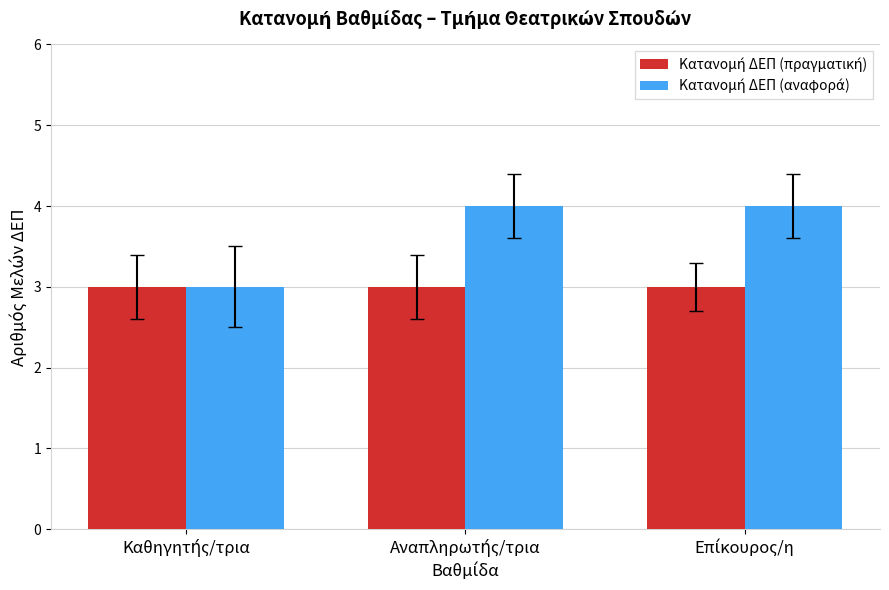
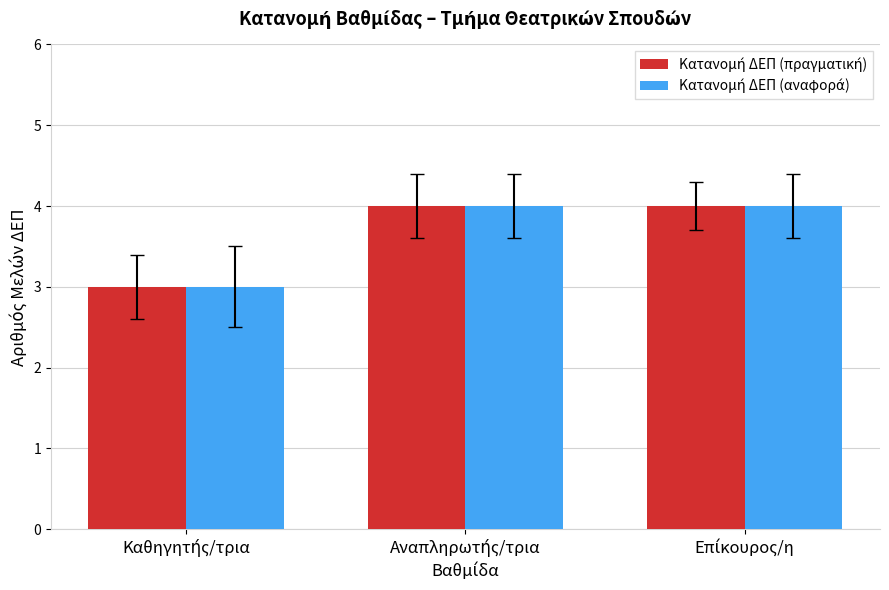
  {
    "Κατανομή ΔΕΠ (πραγματική)": {
      "Καθηγητής/τρια": 3,
-     "Αναπληρωτής/τρια": 3,
-     "Επίκουρος/η": 3
+     "Αναπληρωτής/τρια": 4,
+     "Επίκουρος/η": 4
    },
    "Κατανομή ΔΕΠ (αναφορά)": {
      "Καθηγητής/τρια": 3,
      "Αναπληρωτής/τρια": 4,
      "Επίκουρος/η": 4
    }
  }
